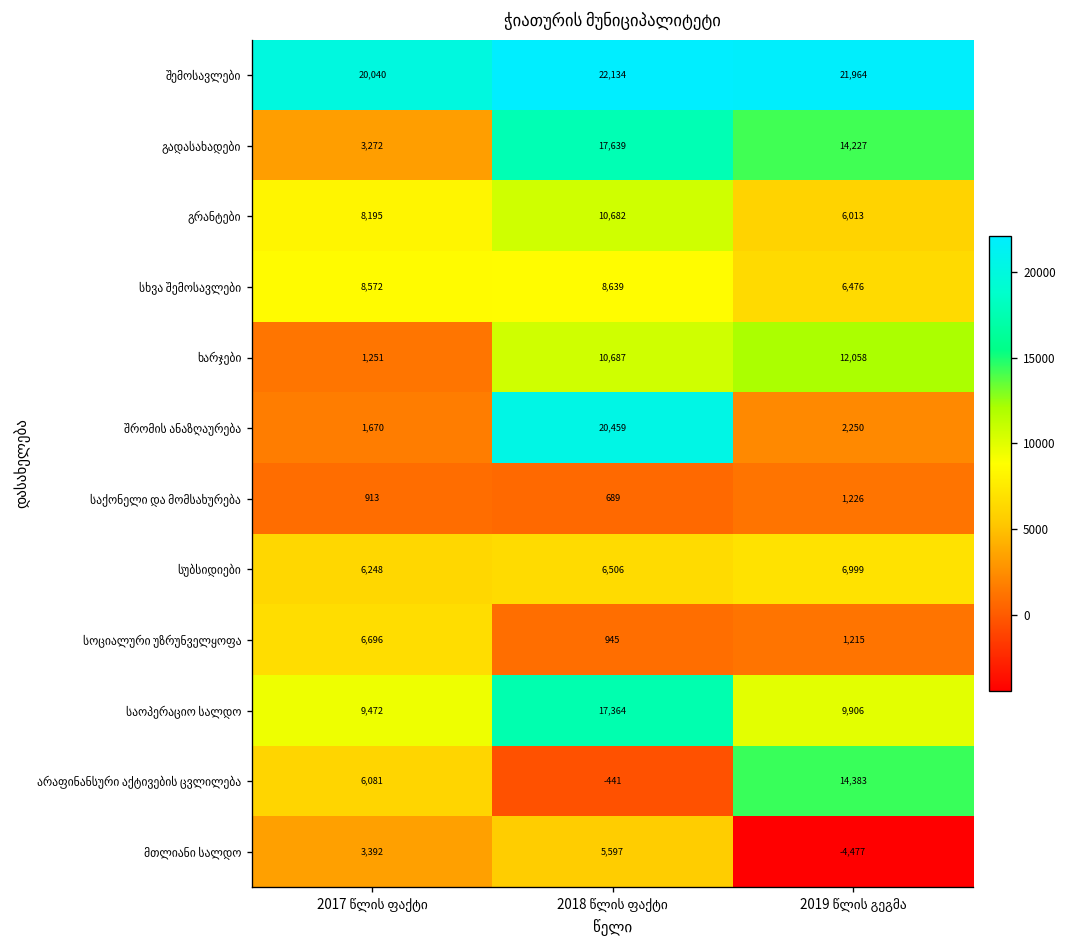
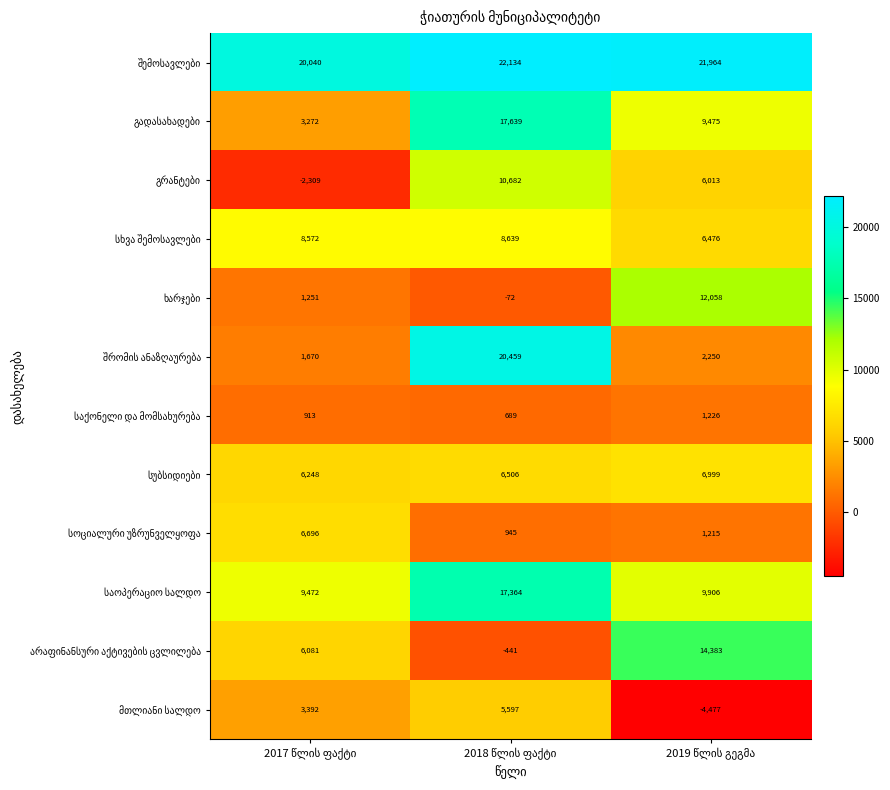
  {
    "შემოსავლები": {
      "2017 წლის ფაქტი": "20,040",
      "2018 წლის ფაქტი": "22,134",
      "2019 წლის გეგმა": "21,964"
    },
    "გადასახადები": {
      "2017 წლის ფაქტი": "3,272",
      "2018 წლის ფაქტი": "17,639",
-     "2019 წლის გეგმა": "14,227"
+     "2019 წლის გეგმა": "9,475"
    },
    "გრანტები": {
-     "2017 წლის ფაქტი": "8,195",
+     "2017 წლის ფაქტი": "-2,309",
      "2018 წლის ფაქტი": "10,682",
      "2019 წლის გეგმა": "6,013"
    },
    "სხვა შემოსავლები": {
      "2017 წლის ფაქტი": "8,572",
      "2018 წლის ფაქტი": "8,639",
      "2019 წლის გეგმა": "6,476"
    },
    "ხარჯები": {
      "2017 წლის ფაქტი": "1,251",
-     "2018 წლის ფაქტი": "10,687",
+     "2018 წლის ფაქტი": "-72",
      "2019 წლის გეგმა": "12,058"
    },
    "შრომის ანაზღაურება": {
      "2017 წლის ფაქტი": "1,670",
      "2018 წლის ფაქტი": "20,459",
      "2019 წლის გეგმა": "2,250"
    },
    "საქონელი და მომსახურება": {
      "2017 წლის ფაქტი": "913",
      "2018 წლის ფაქტი": "689",
      "2019 წლის გეგმა": "1,226"
    },
    "სუბსიდიები": {
      "2017 წლის ფაქტი": "6,248",
      "2018 წლის ფაქტი": "6,506",
      "2019 წლის გეგმა": "6,999"
    },
    "სოციალური უზრუნველყოფა": {
      "2017 წლის ფაქტი": "6,696",
      "2018 წლის ფაქტი": "945",
      "2019 წლის გეგმა": "1,215"
    },
    "საოპერაციო სალდო": {
      "2017 წლის ფაქტი": "9,472",
      "2018 წლის ფაქტი": "17,364",
      "2019 წლის გეგმა": "9,906"
    },
    "არაფინანსური აქტივების ცვლილება": {
      "2017 წლის ფაქტი": "6,081",
      "2018 წლის ფაქტი": "-441",
      "2019 წლის გეგმა": "14,383"
    },
    "მთლიანი სალდო": {
      "2017 წლის ფაქტი": "3,392",
      "2018 წლის ფაქტი": "5,597",
      "2019 წლის გეგმა": "-4,477"
    }
  }
